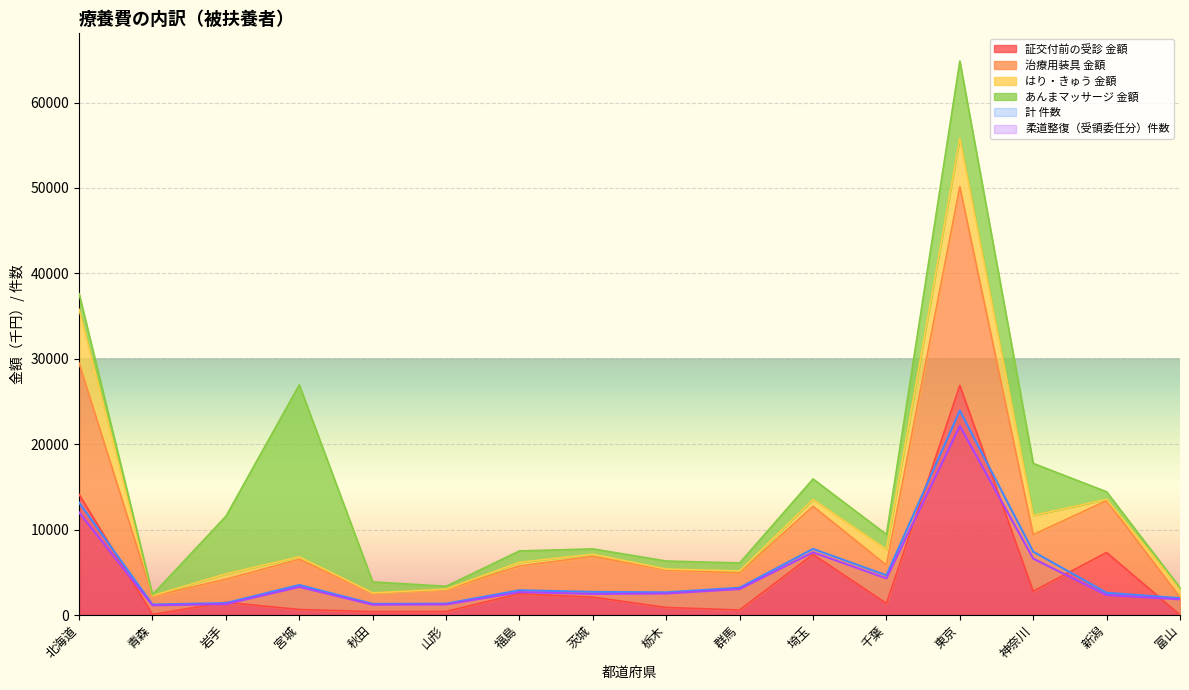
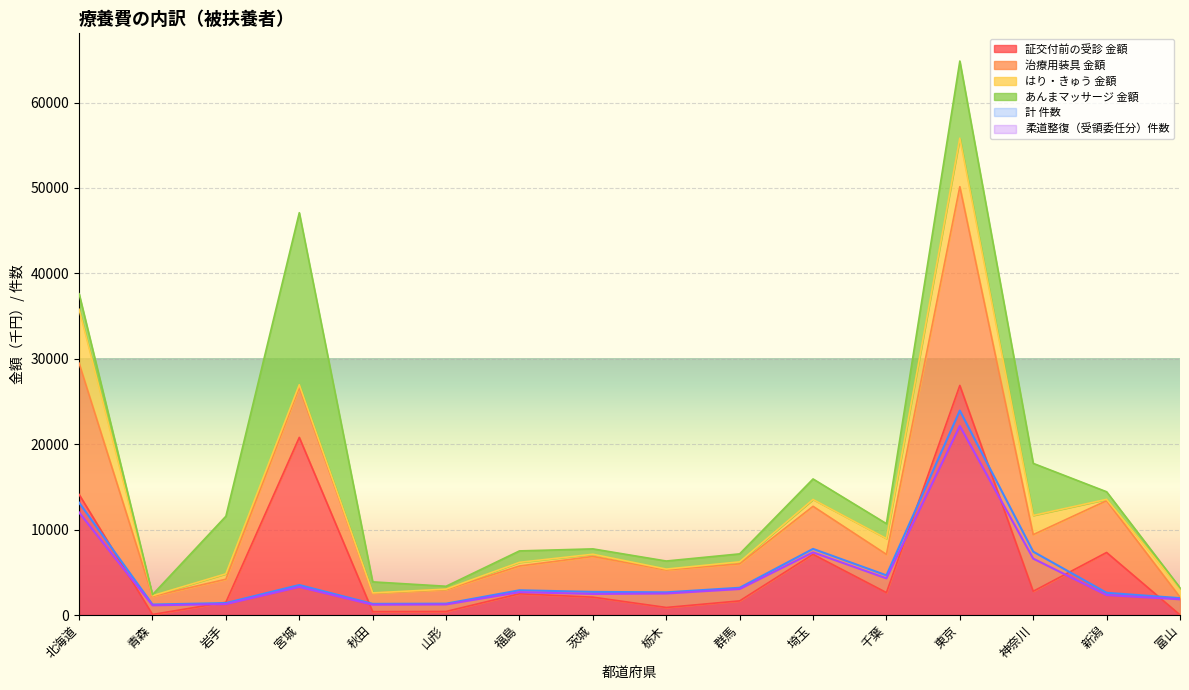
  {
    "証交付前の受診 金額": {
      "北海道": 14000,
      "青森": 0,
-     "宮城": 1000,
+     "宮城": 21000,
      "秋田": 0,
      "山形": 0,
      "茨城": 2000,
      "栃木": 1000,
-     "群馬": 1000,
-     "千葉": 1000,
+     "群馬": 2000,
+     "千葉": 3000,
      "東京": 27000,
      "神奈川": 3000,
      "新潟": 7000,
      "富山": 0
    },
    "治療用装具 金額": {
      "北海道": 15000,
      "岩手": 3000,
      "福島": 3000,
      "埼玉": 6000,
      "千葉": 4000,
      "東京": 23000,
      "神奈川": 7000
    },
    "はり・きゅう 金額": {
      "北海道": 6000,
      "岩手": 1000,
      "福島": 0,
      "埼玉": 1000,
      "千葉": 2000,
      "東京": 6000,
      "神奈川": 2000
    },
    "あんまマッサージ 金額": {
      "北海道": 2000,
      "岩手": 7000,
      "宮城": 20000,
      "秋田": 1000,
      "山形": 0,
      "福島": 1000,
      "茨城": 1000,
      "栃木": 1000,
      "群馬": 1000,
      "埼玉": 2000,
      "千葉": 2000,
      "東京": 9000,
      "神奈川": 6000,
      "新潟": 1000
    }
  }
